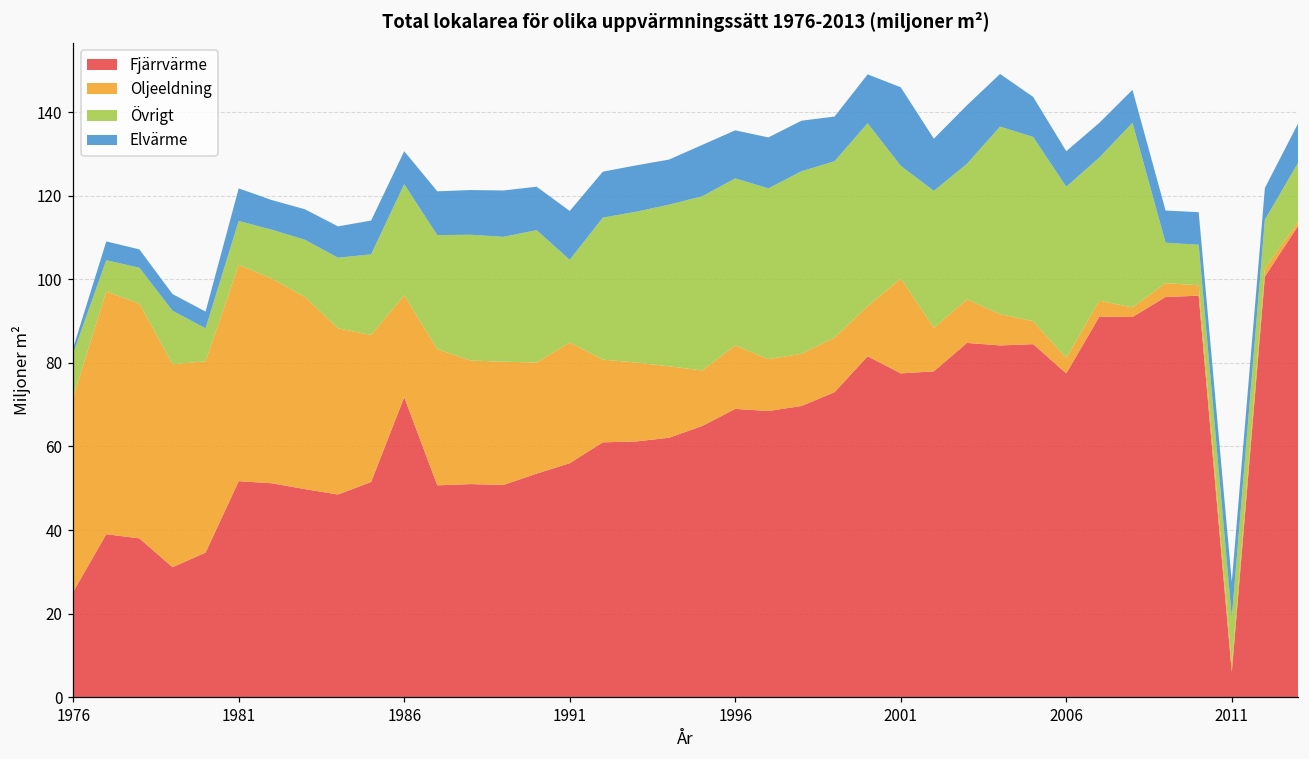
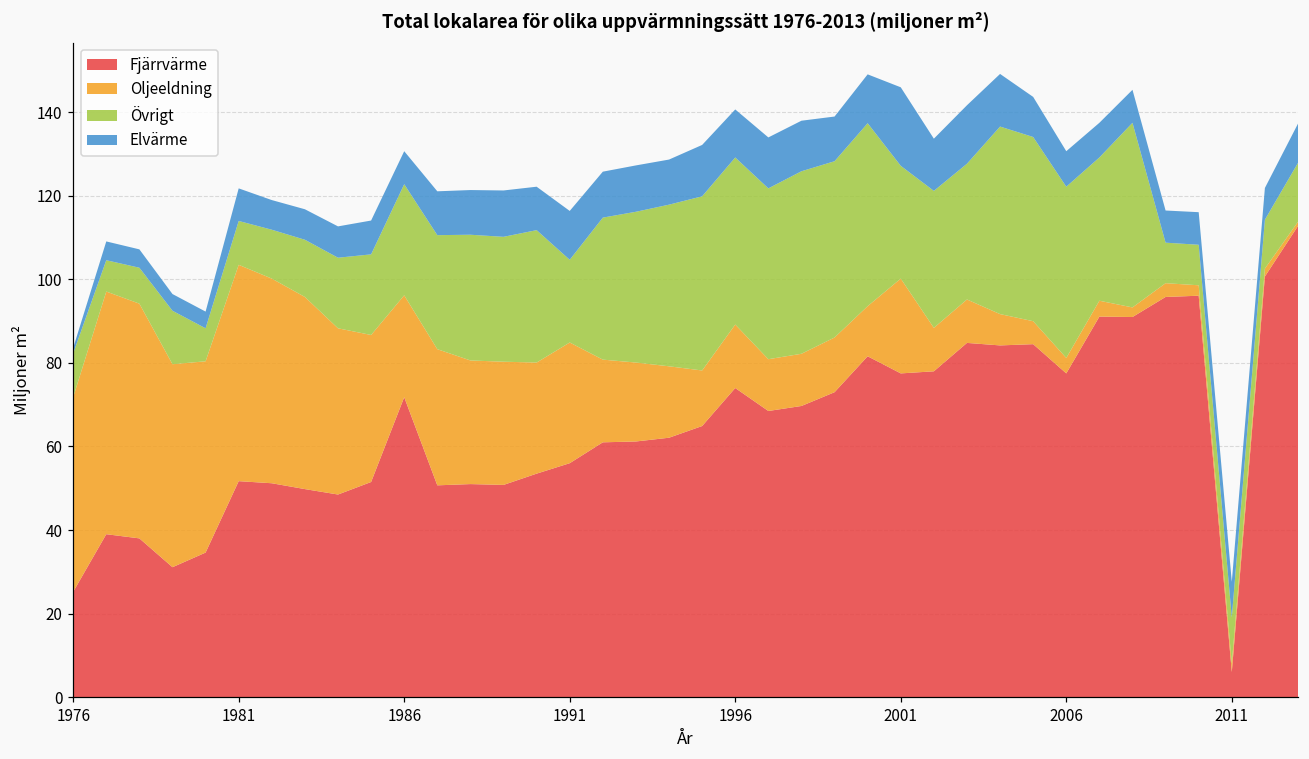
  {
    "Fjärrvärme": {
      "1976": 25,
      "1981": 52,
      "1986": 72,
      "1991": 56,
-     "1996": 69,
+     "1996": 74,
      "2001": 78,
      "2006": 78,
      "2011": 6
    },
    "Oljeeldning": {
      "1976": 47,
      "1981": 52,
      "1986": 24,
      "1991": 29,
      "1996": 15,
      "2001": 23,
      "2006": 4,
      "2011": 2
    },
    "Övrigt": {
      "1976": 11,
      "1981": 11,
      "1986": 27,
      "1991": 20,
      "1996": 40,
      "2001": 27,
      "2006": 41,
      "2011": 11
    },
    "Elvärme": {
      "1976": 1,
      "1981": 8,
      "1986": 8,
      "1991": 12,
      "1996": 12,
      "2001": 19,
      "2006": 8,
      "2011": 9
    }
  }
